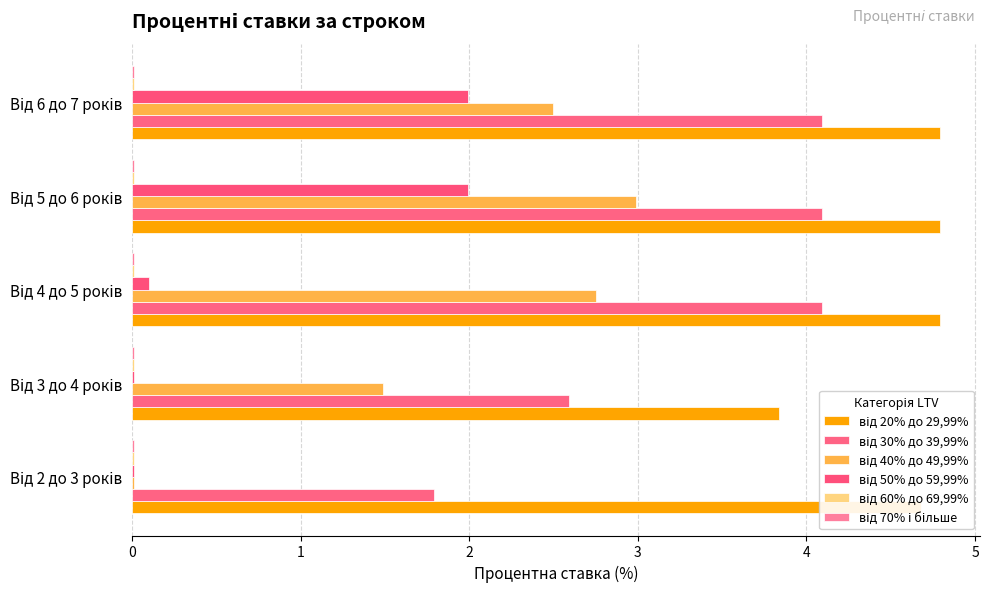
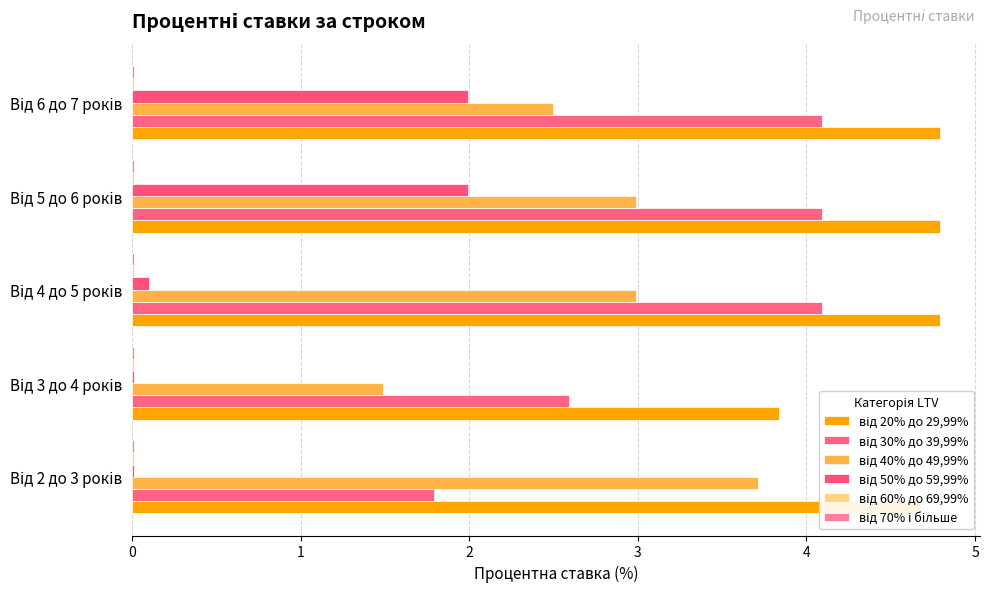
  {
    "від 20% до 29,99%": {
      "Від 6 до 7 років": 4.79,
      "Від 5 до 6 років": 4.79,
      "Від 4 до 5 років": 4.79,
      "Від 3 до 4 років": 3.84
    },
    "від 40% до 49,99%": {
      "Від 6 до 7 років": 2.50,
      "Від 5 до 6 років": 2.99,
-     "Від 4 до 5 років": 2.75,
+     "Від 4 до 5 років": 2.99,
      "Від 3 до 4 років": 1.49,
-     "Від 2 до 3 років": 0.01
+     "Від 2 до 3 років": 3.71
    }
  }
